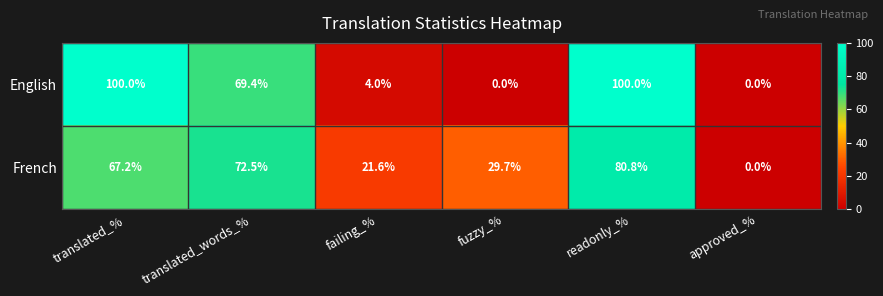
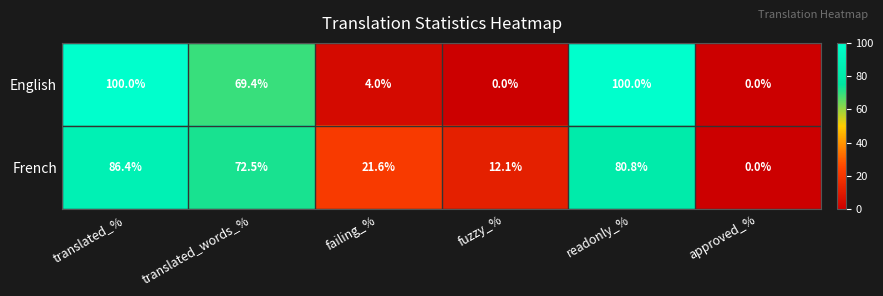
  {
    "English": {
      "translated_%": "100.0%",
      "translated_words_%": "69.4%",
      "failing_%": "4.0%",
      "fuzzy_%": "0.0%",
      "readonly_%": "100.0%",
      "approved_%": "0.0%"
    },
    "French": {
-     "translated_%": "67.2%",
+     "translated_%": "86.4%",
      "translated_words_%": "72.5%",
      "failing_%": "21.6%",
-     "fuzzy_%": "29.7%",
+     "fuzzy_%": "12.1%",
      "readonly_%": "80.8%",
      "approved_%": "0.0%"
    }
  }
